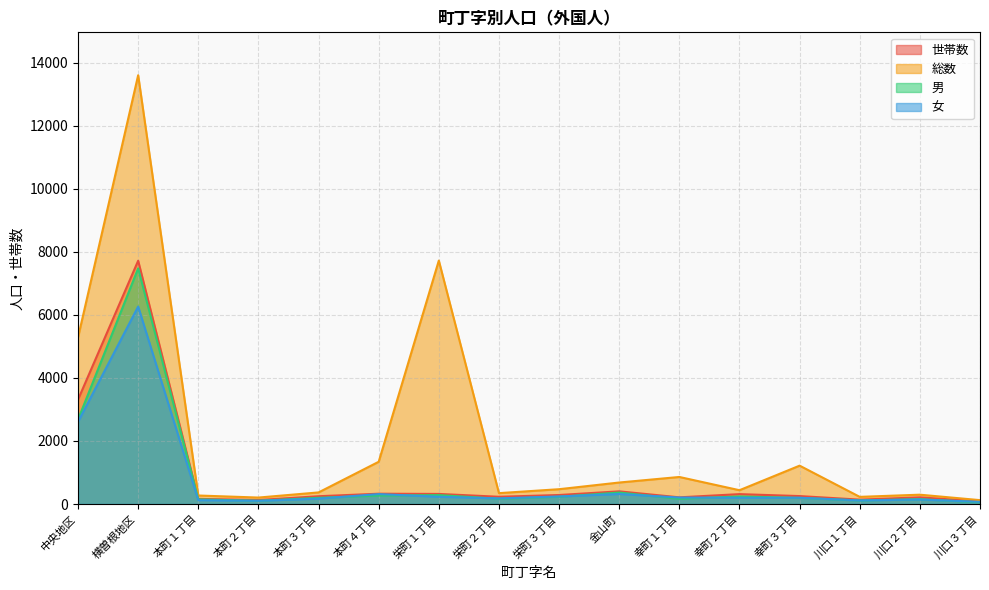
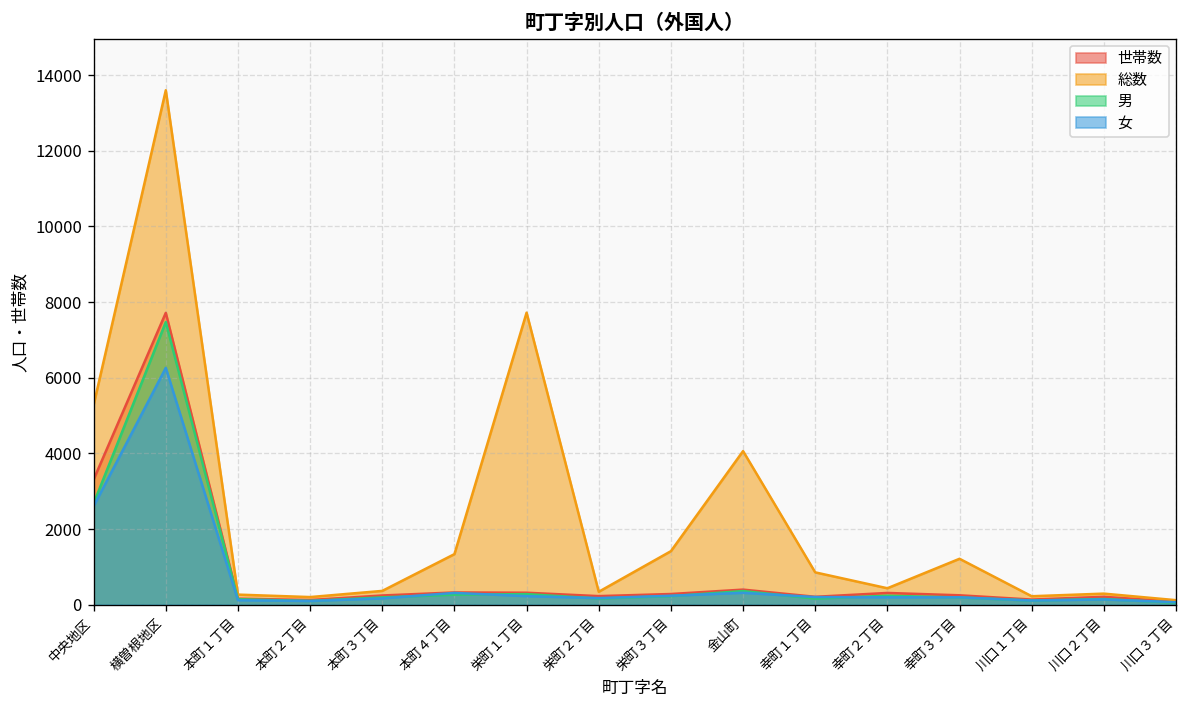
  {
    "世帯数": {
      "中央地区": 3300,
      "横曽根地区": 7700
    },
    "総数": {
      "中央地区": 5300,
      "横曽根地区": 13600,
      "本町１丁目": 300,
      "本町３丁目": 400,
      "本町４丁目": 1300,
      "栄町１丁目": 7700,
      "栄町２丁目": 300,
-     "栄町３丁目": 500,
-     "金山町": 700,
+     "栄町３丁目": 1400,
+     "金山町": 4100,
      "幸町１丁目": 900,
      "幸町２丁目": 400,
      "幸町３丁目": 1200,
      "川口１丁目": 200,
      "川口２丁目": 300
    },
    "男": {
      "横曽根地区": 7500
    },
    "女": {
      "横曽根地区": 6300
    }
  }
